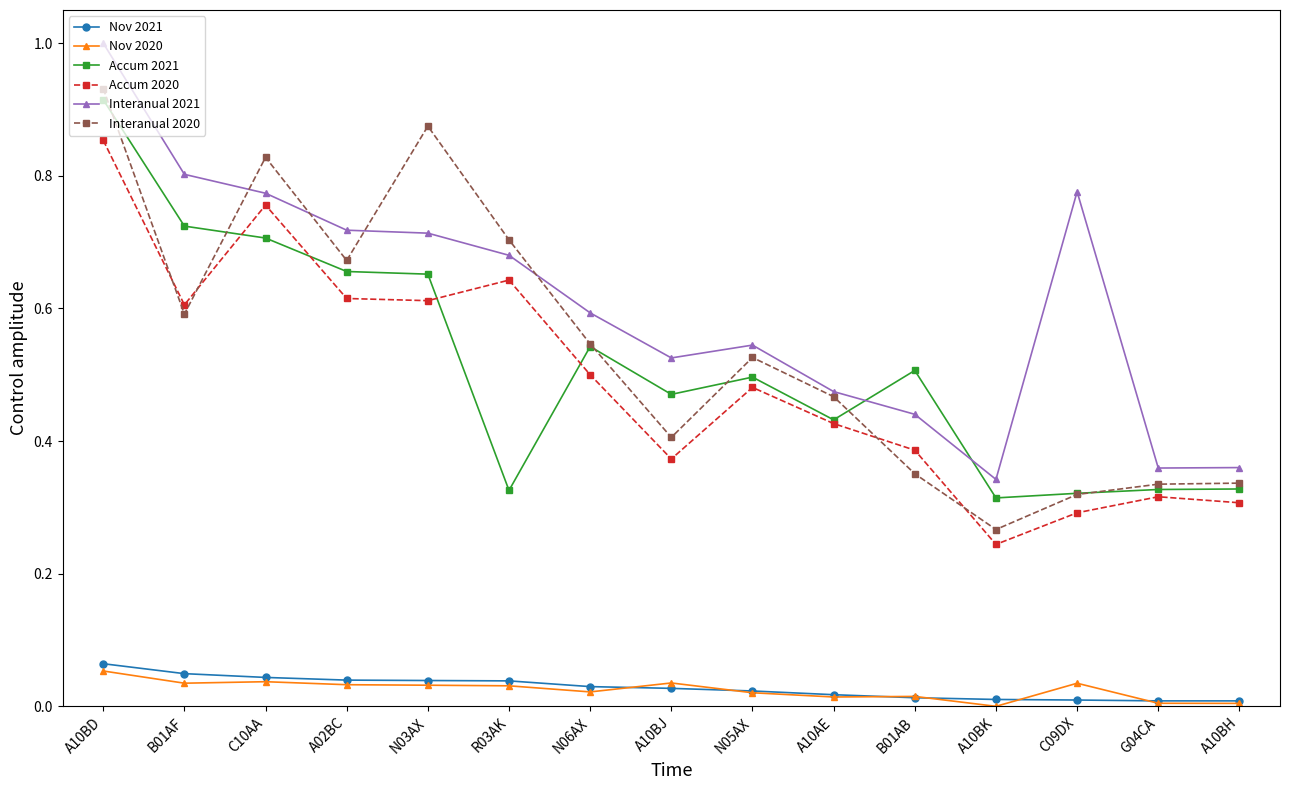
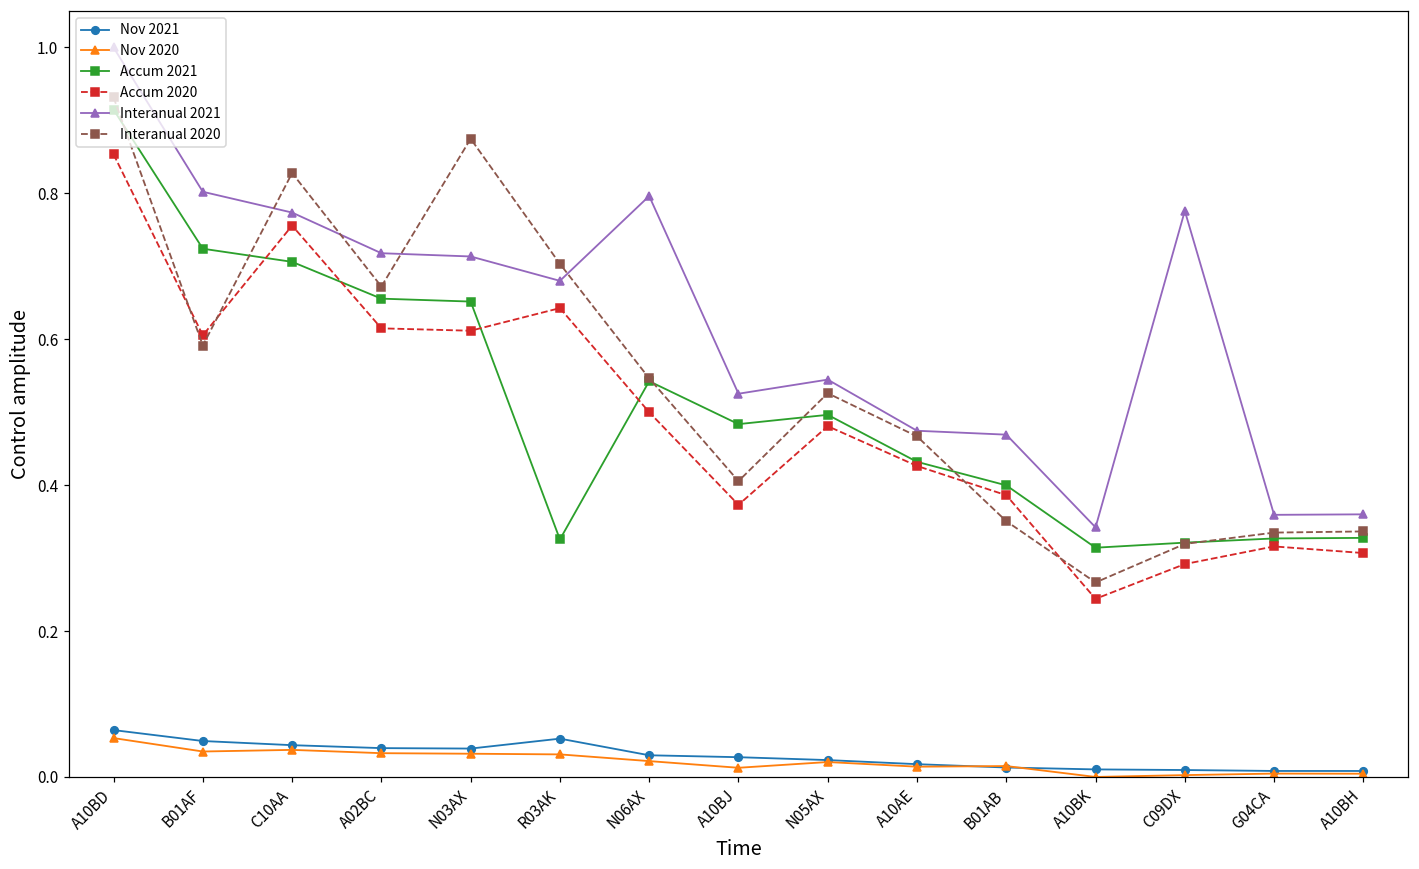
  {
    "Nov 2021": {
      "A10BD": 0.06,
      "B01AF": 0.05,
      "C10AA": 0.04,
      "A02BC": 0.04,
      "N03AX": 0.04,
-     "R03AK": 0.04,
+     "R03AK": 0.05,
      "N06AX": 0.03,
      "A10BJ": 0.03,
      "A10BK": 0.01,
      "C09DX": 0.01
    },
    "Nov 2020": {
      "A10BD": 0.05,
      "B01AF": 0.03,
      "C10AA": 0.04,
      "A02BC": 0.03,
      "N03AX": 0.03,
      "R03AK": 0.03,
      "N06AX": 0.02,
-     "A10BJ": 0.04,
+     "A10BJ": 0.01,
      "A10BK": 0.00,
-     "C09DX": 0.03
+     "C09DX": 0.00
    },
    "Accum 2021": {
      "B01AF": 0.72,
      "C10AA": 0.71,
      "A02BC": 0.66,
      "N03AX": 0.65,
      "R03AK": 0.33,
      "N06AX": 0.54,
-     "A10BJ": 0.47,
+     "A10BJ": 0.48,
      "N05AX": 0.50,
      "A10AE": 0.43,
-     "B01AB": 0.51,
+     "B01AB": 0.40,
      "A10BK": 0.31,
      "G04CA": 0.33,
      "A10BH": 0.33
    },
    "Accum 2020": {
      "A10BD": 0.85,
      "B01AF": 0.61,
      "C10AA": 0.76,
      "A02BC": 0.61,
      "N03AX": 0.61,
      "R03AK": 0.64,
      "N06AX": 0.50,
      "A10BJ": 0.37,
      "N05AX": 0.48,
      "A10AE": 0.43,
      "B01AB": 0.39,
      "A10BK": 0.24,
      "C09DX": 0.29,
      "G04CA": 0.32,
      "A10BH": 0.31
    },
    "Interanual 2021": {
      "B01AF": 0.80,
      "C10AA": 0.77,
      "A02BC": 0.72,
      "N03AX": 0.71,
      "R03AK": 0.68,
-     "N06AX": 0.59,
+     "N06AX": 0.80,
      "A10BJ": 0.53,
      "N05AX": 0.54,
      "A10AE": 0.47,
-     "B01AB": 0.44,
+     "B01AB": 0.47,
      "A10BK": 0.34,
      "C09DX": 0.78,
      "G04CA": 0.36,
      "A10BH": 0.36
    },
    "Interanual 2020": {
      "B01AF": 0.59,
      "C10AA": 0.83,
      "A02BC": 0.67,
      "N03AX": 0.87,
      "R03AK": 0.70,
      "N06AX": 0.55,
      "A10BJ": 0.41,
      "N05AX": 0.53,
      "A10AE": 0.47,
      "B01AB": 0.35,
      "A10BK": 0.27,
      "G04CA": 0.33,
      "A10BH": 0.34
    }
  }
